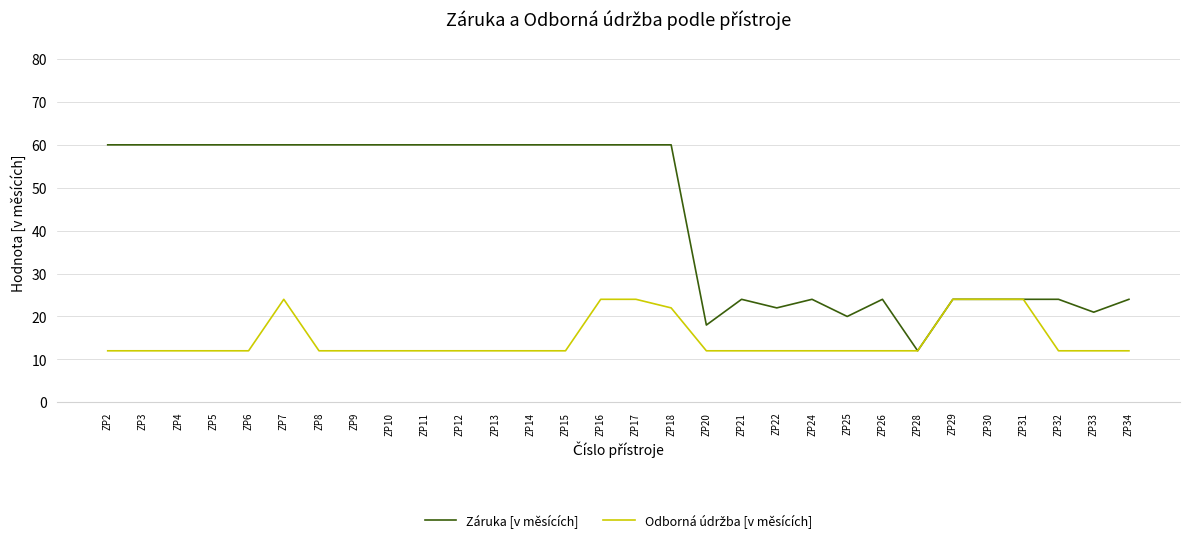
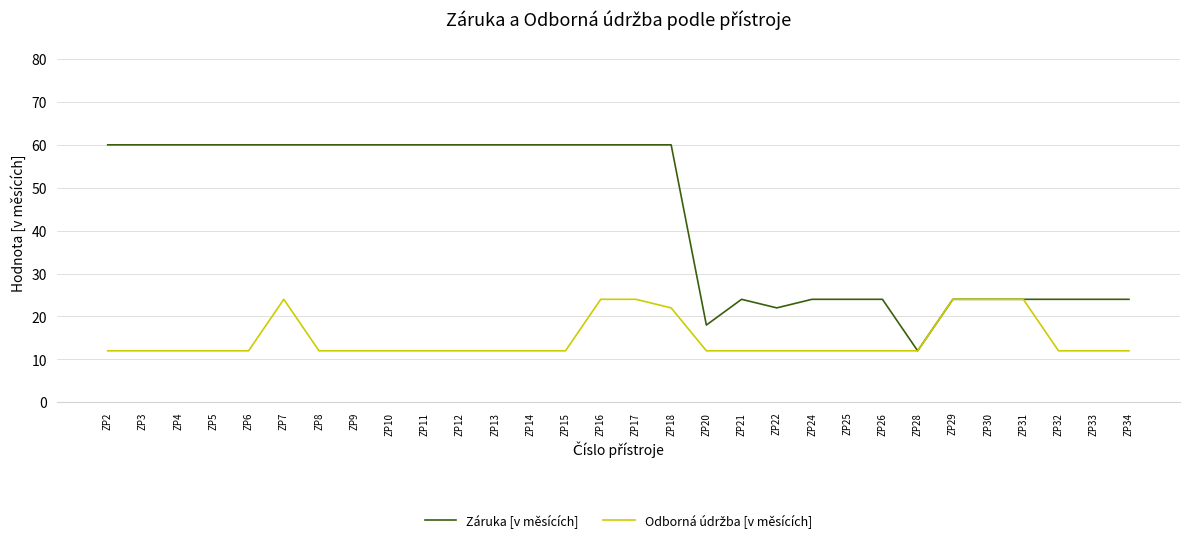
  {
    "Záruka [v měsících]": {
      "ZP2": 60,
      "ZP3": 60,
      "ZP4": 60,
      "ZP5": 60,
      "ZP6": 60,
      "ZP7": 60,
      "ZP8": 60,
      "ZP9": 60,
      "ZP10": 60,
      "ZP11": 60,
      "ZP12": 60,
      "ZP13": 60,
      "ZP14": 60,
      "ZP15": 60,
      "ZP16": 60,
      "ZP17": 60,
      "ZP18": 60,
      "ZP20": 18,
      "ZP21": 24,
      "ZP22": 22,
      "ZP24": 24,
-     "ZP25": 20,
+     "ZP25": 24,
      "ZP26": 24,
      "ZP32": 24,
-     "ZP33": 21,
+     "ZP33": 24,
      "ZP34": 24
    },
    "Odborná údržba [v měsících]": {
      "ZP2": 12,
      "ZP3": 12,
      "ZP4": 12,
      "ZP5": 12,
      "ZP6": 12,
      "ZP7": 24,
      "ZP8": 12,
      "ZP9": 12,
      "ZP10": 12,
      "ZP11": 12,
      "ZP12": 12,
      "ZP13": 12,
      "ZP14": 12,
      "ZP15": 12,
      "ZP16": 24,
      "ZP17": 24,
      "ZP18": 22,
      "ZP20": 12,
      "ZP21": 12,
      "ZP22": 12,
      "ZP24": 12,
      "ZP25": 12,
      "ZP26": 12,
      "ZP32": 12,
      "ZP33": 12,
      "ZP34": 12
    }
  }
